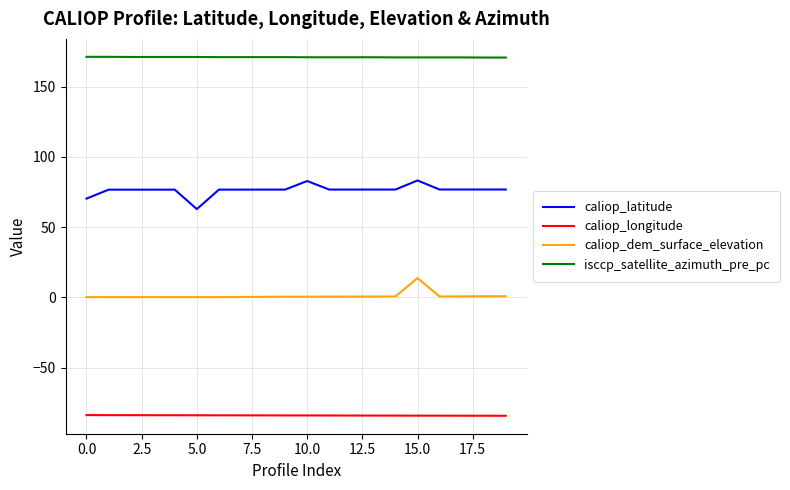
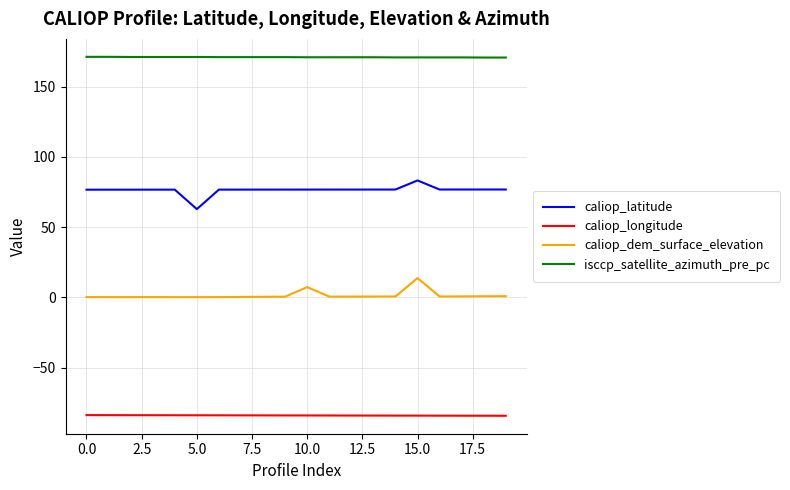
  {
    "caliop_latitude": {
-     "0.0": 70,
+     "0.0": 77,
      "5.0": 63,
-     "10.0": 83,
+     "10.0": 77,
      "15.0": 83
    },
    "caliop_longitude": {
      "0.0": -84,
      "5.0": -84,
      "10.0": -84,
      "15.0": -84
    },
    "caliop_dem_surface_elevation": {
      "0.0": 0,
      "5.0": 0,
-     "10.0": 1,
+     "10.0": 7,
      "15.0": 14
    },
    "isccp_satellite_azimuth_pre_pc": {
      "0.0": 171,
      "5.0": 171,
      "10.0": 171,
      "15.0": 171
    }
  }
